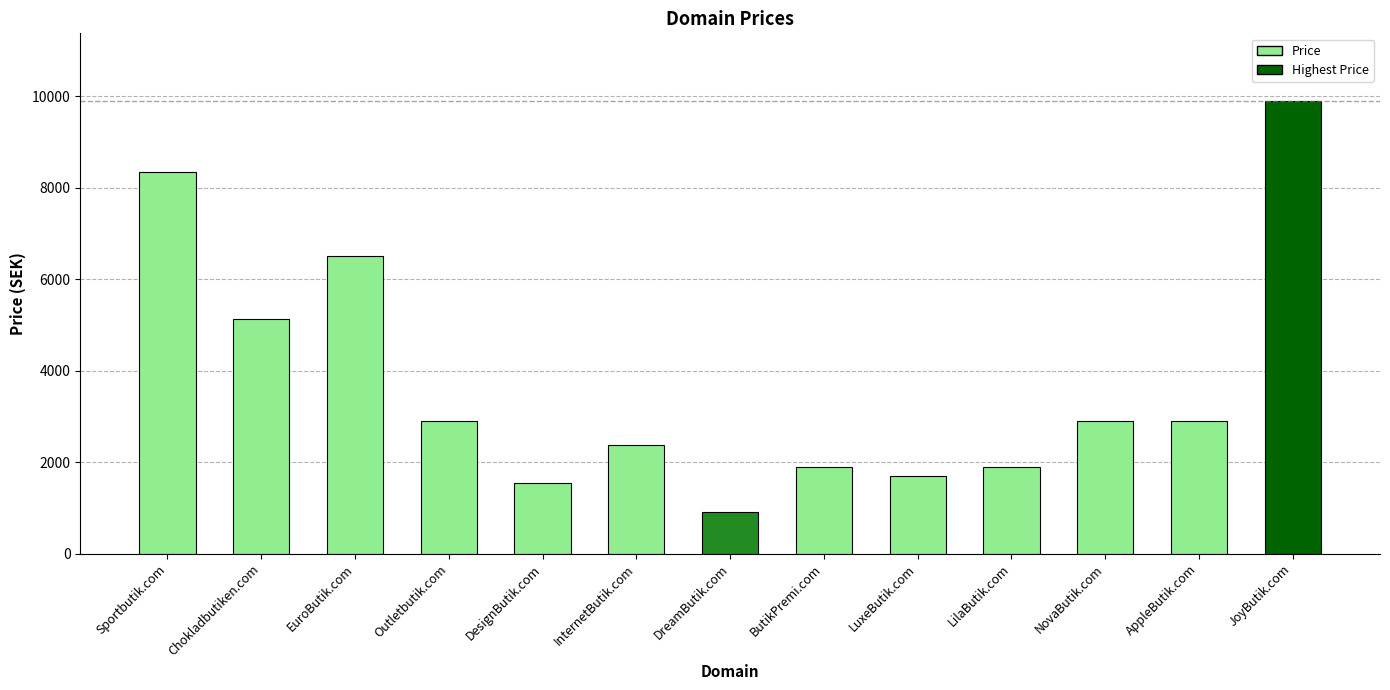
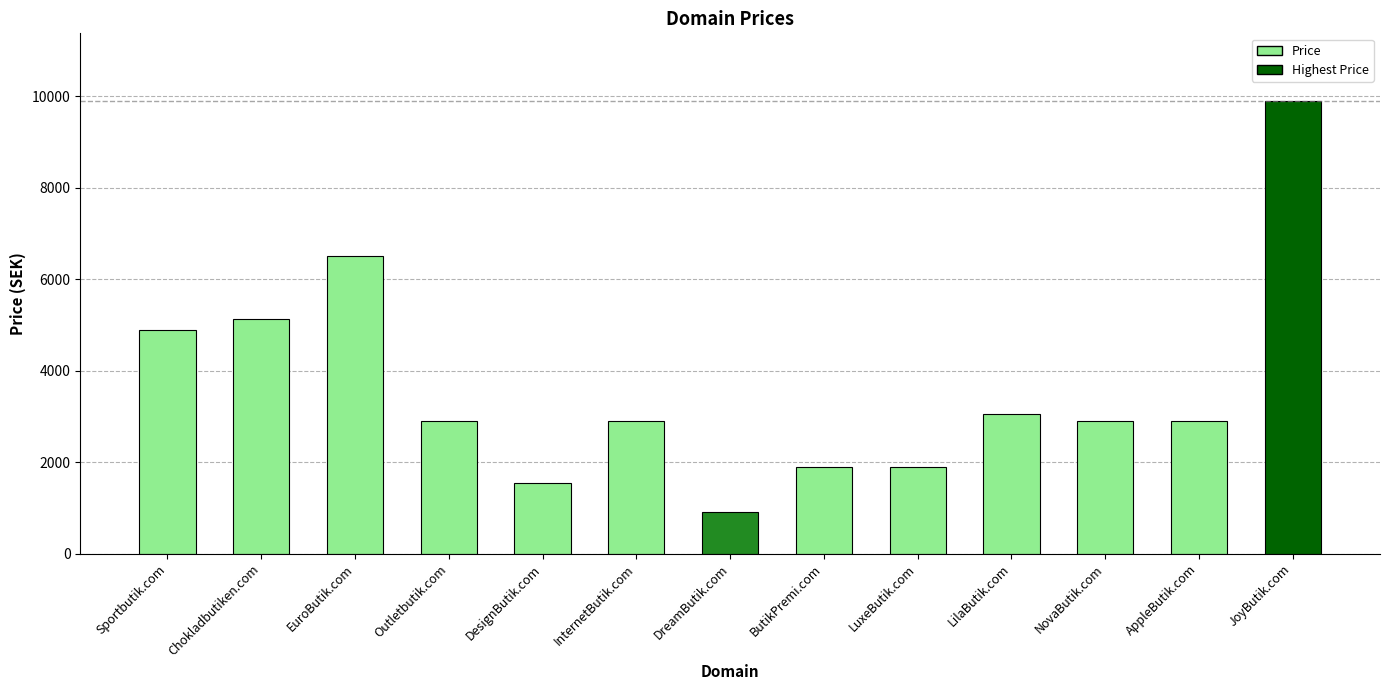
  {
-   "Sportbutik.com": 8300,
+   "Sportbutik.com": 4900,
    "Chokladbutiken.com": 5100,
    "EuroButik.com": 6500,
    "Outletbutik.com": 2900,
    "DesignButik.com": 1600,
-   "InternetButik.com": 2400,
+   "InternetButik.com": 2900,
    "DreamButik.com": 900,
    "ButikPremi.com": 1900,
-   "LuxeButik.com": 1700,
-   "LilaButik.com": 1900,
+   "LuxeButik.com": 1900,
+   "LilaButik.com": 3100,
    "NovaButik.com": 2900,
    "AppleButik.com": 2900,
    "JoyButik.com": 9900
  }
